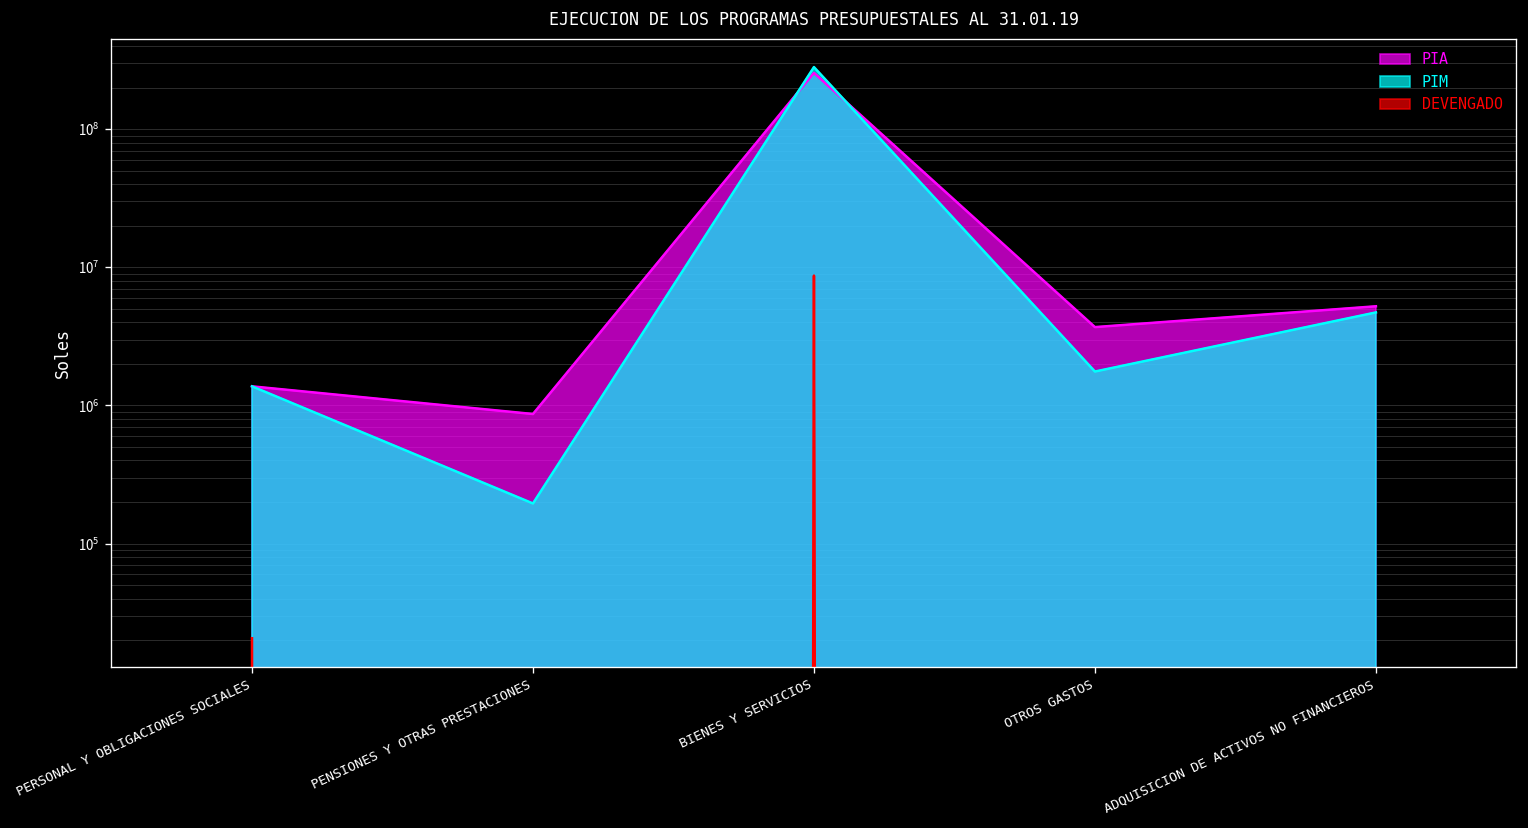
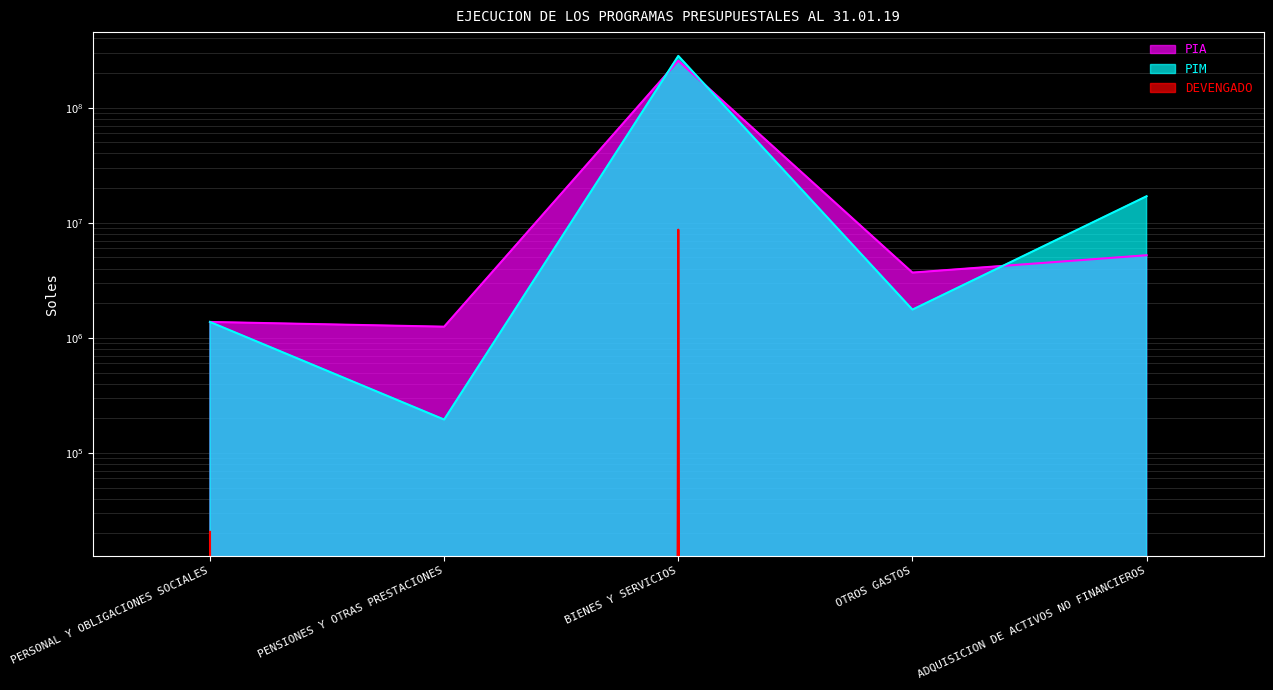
  {
    "PIA": {
-     "PENSIONES Y OTRAS PRESTACIONES": 900000,
+     "PENSIONES Y OTRAS PRESTACIONES": 1300000,
      "BIENES Y SERVICIOS": 260000000,
      "OTROS GASTOS": 3700000,
      "ADQUISICION DE ACTIVOS NO FINANCIEROS": 5000000
    },
    "PIM": {
      "PENSIONES Y OTRAS PRESTACIONES": 200000,
      "BIENES Y SERVICIOS": 280000000,
      "OTROS GASTOS": 1800000,
-     "ADQUISICION DE ACTIVOS NO FINANCIEROS": 4700000
+     "ADQUISICION DE ACTIVOS NO FINANCIEROS": 17000000
    },
    "DEVENGADO": {
      "PERSONAL Y OBLIGACIONES SOCIALES": 21000,
      "BIENES Y SERVICIOS": 9000000
    }
  }
